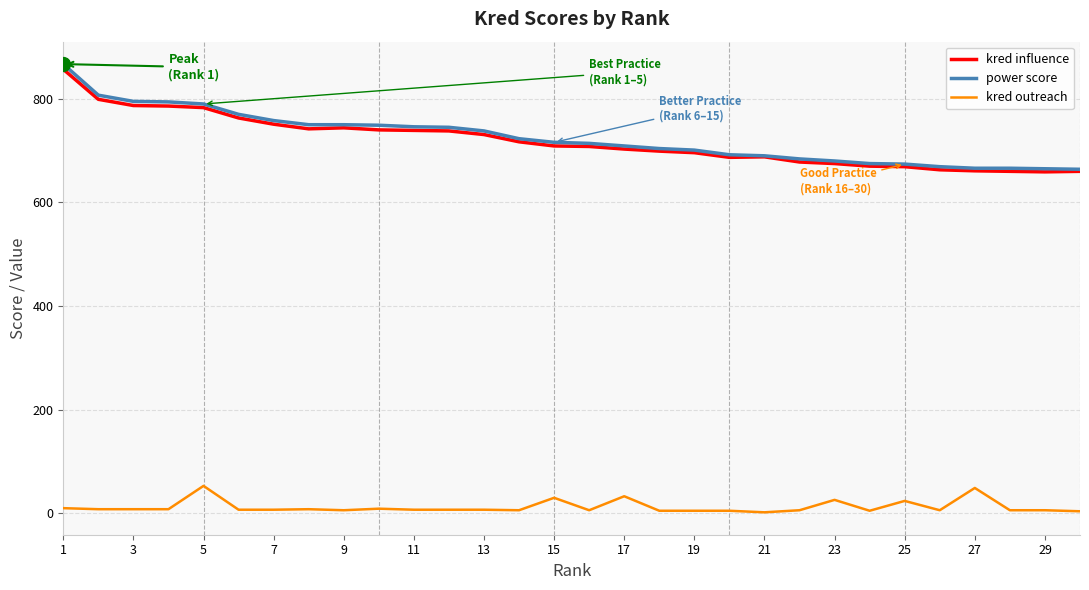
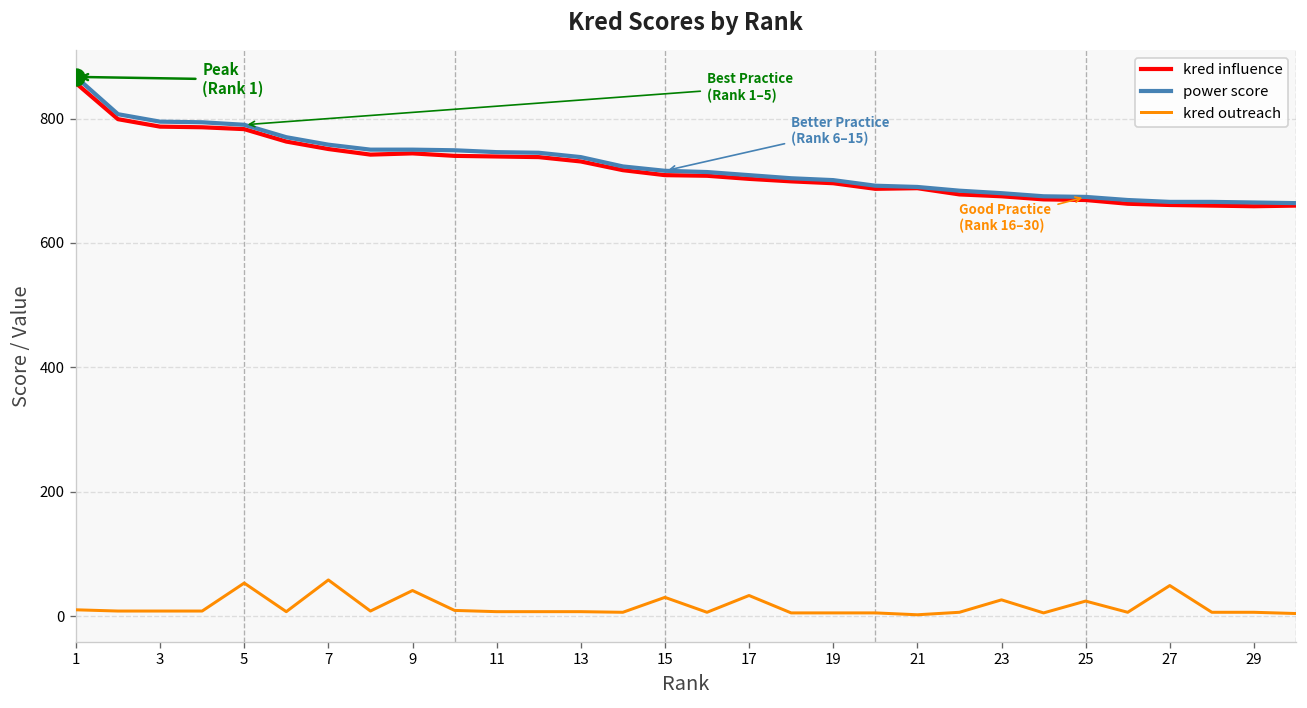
  {
    "kred influence": {
      "3": 790,
      "7": 750,
      "9": 740,
      "11": 740,
      "13": 730,
      "15": 710,
      "17": 700,
      "19": 700,
      "25": 670,
      "27": 660,
      "29": 660
    },
    "power score": {
      "3": 800,
      "7": 760,
      "9": 750,
      "11": 750,
      "13": 740,
      "15": 720,
      "17": 710,
      "19": 700,
      "23": 680,
      "25": 670,
      "27": 670,
      "29": 670
    },
    "kred outreach": {
      "1": 10,
      "3": 10,
      "5": 50,
-     "7": 10,
-     "9": 10,
+     "7": 60,
+     "9": 40,
      "11": 10,
      "13": 10,
      "15": 30,
      "17": 30,
      "19": 10,
      "21": 0,
      "23": 30,
      "25": 20,
      "27": 50,
      "29": 10
    }
  }
